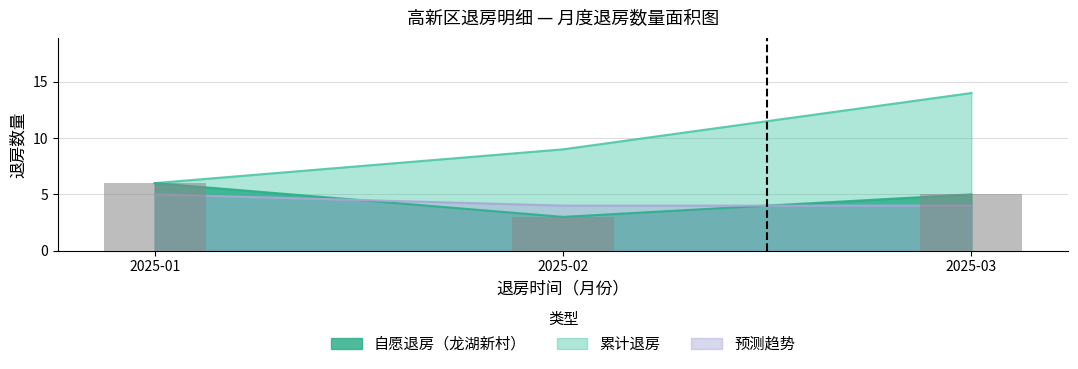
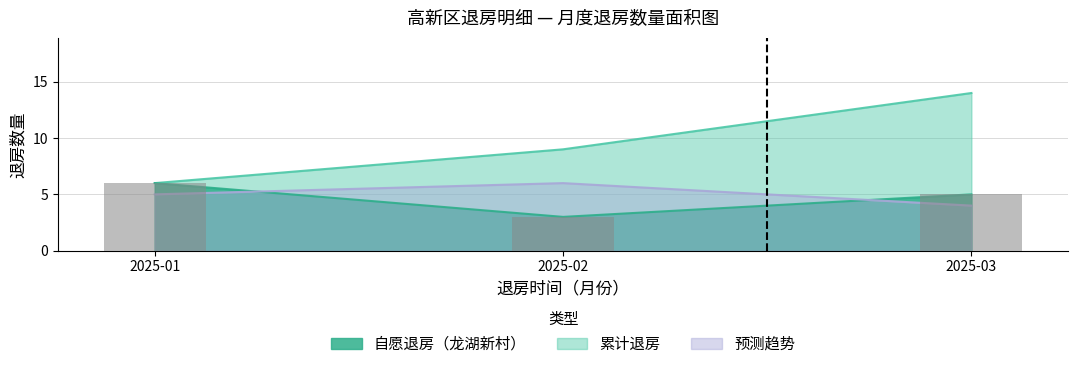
  {
    "预测趋势": {
      "2025-01": 5,
-     "2025-02": 4,
+     "2025-02": 6,
      "2025-03": 4
    }
  }
